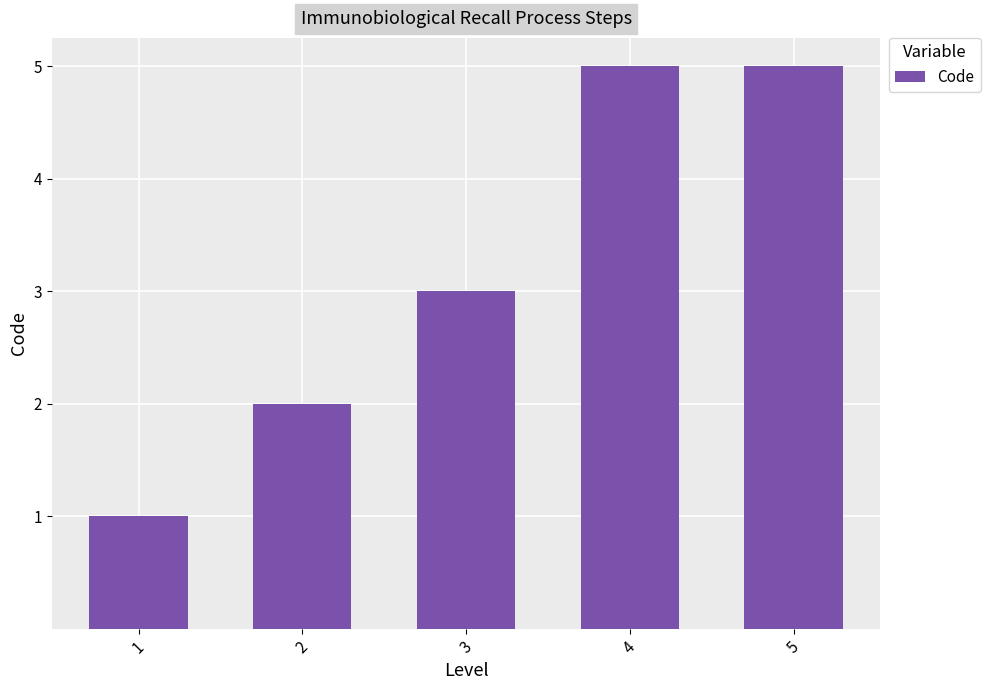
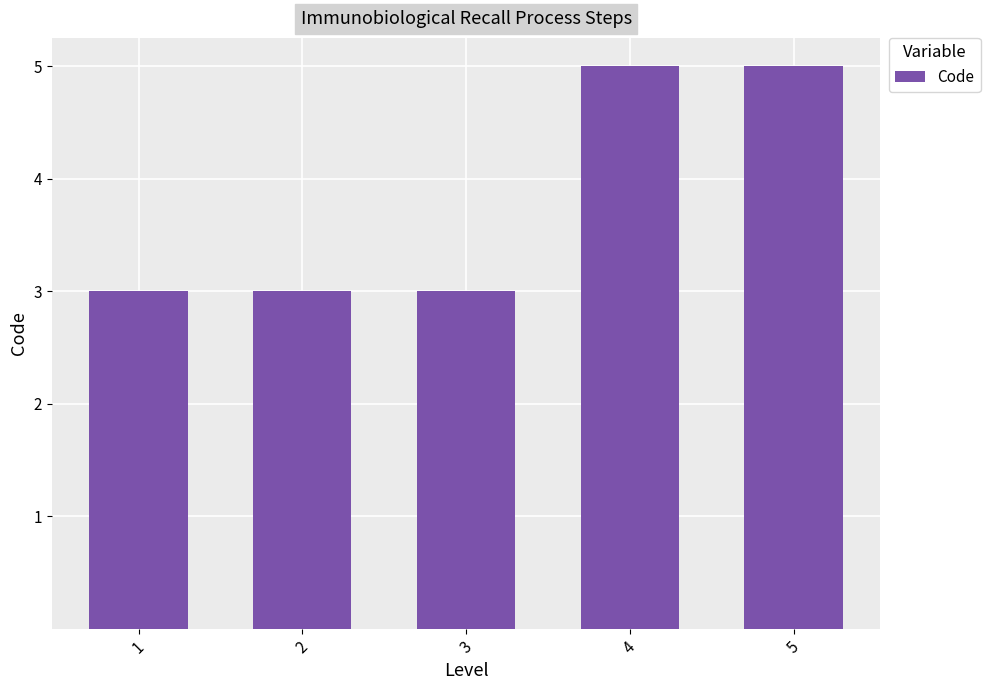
  {
-   "1": 1,
-   "2": 2,
+   "1": 3,
+   "2": 3,
    "3": 3,
    "4": 5,
    "5": 5
  }
